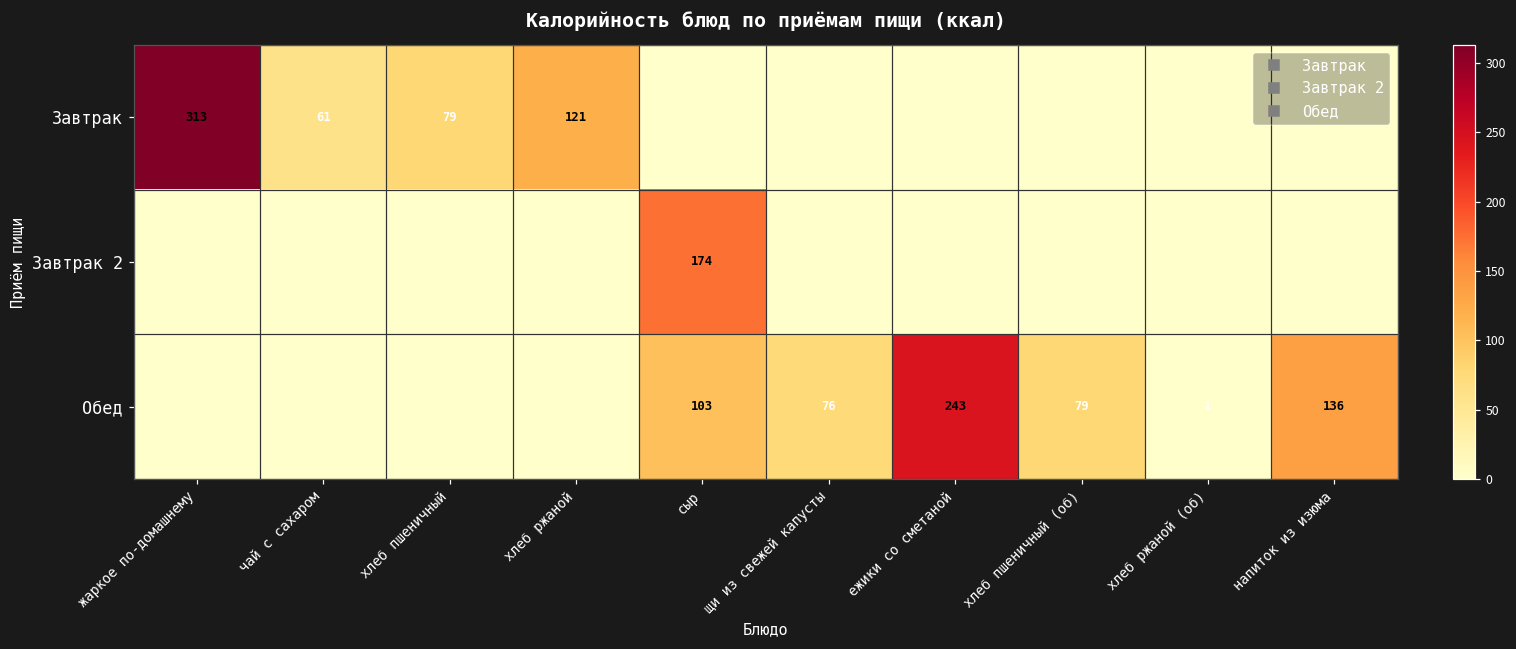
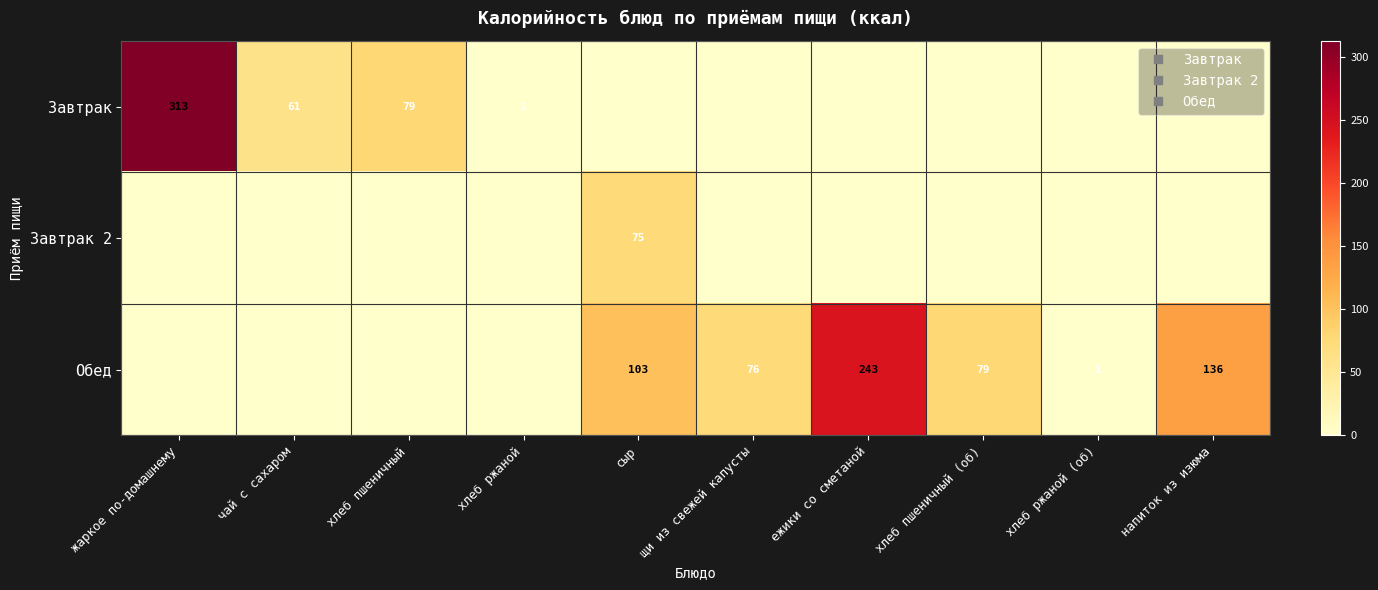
  {
    "Завтрак": {
      "жаркое по-домашнему": 313,
      "чай с сахаром": 61,
      "хлеб пшеничный": 79,
-     "хлеб ржаной": 121
+     "хлеб ржаной": 1
    },
    "Завтрак 2": {
-     "сыр": 174
+     "сыр": 75
    },
    "Обед": {
      "сыр": 103,
      "щи из свежей капусты": 76,
      "ежики со сметаной": 243,
      "хлеб пшеничный (об)": 79,
      "хлеб ржаной (об)": 1,
      "напиток из изюма": 136
    }
  }
